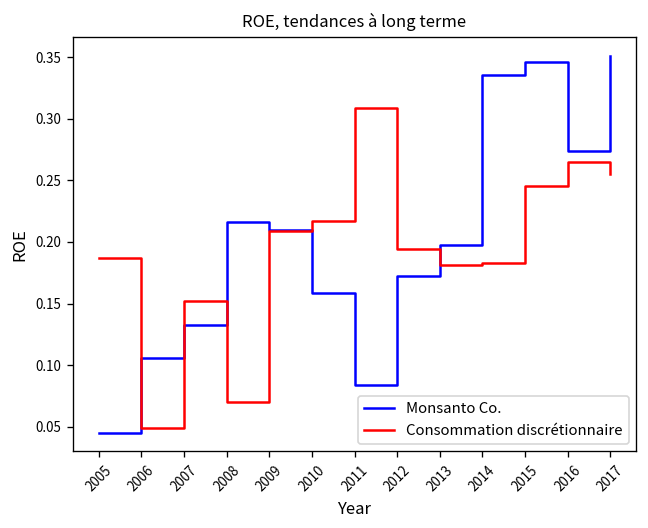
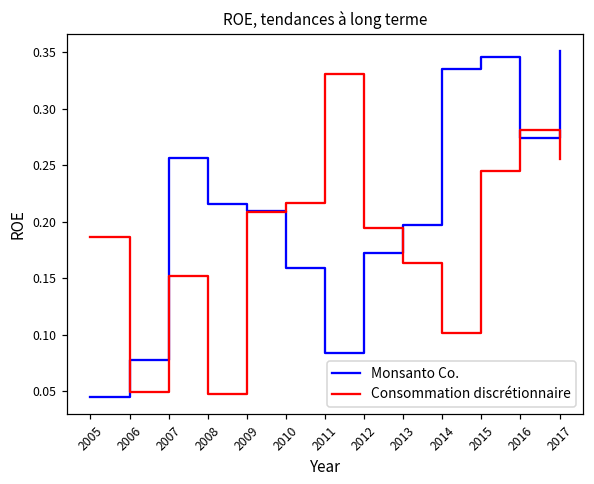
  {
    "Monsanto Co.": {
      "2005": 0.045,
-     "2006": 0.106,
-     "2007": 0.132,
+     "2006": 0.077,
+     "2007": 0.257,
      "2008": 0.216,
      "2010": 0.159,
      "2011": 0.084,
      "2012": 0.173,
      "2013": 0.198,
      "2014": 0.335,
      "2015": 0.346,
      "2016": 0.274,
      "2017": 0.351
    },
    "Consommation discrétionnaire": {
      "2005": 0.187,
      "2006": 0.049,
      "2007": 0.152,
-     "2008": 0.070,
+     "2008": 0.047,
      "2010": 0.217,
-     "2011": 0.309,
+     "2011": 0.331,
      "2012": 0.195,
-     "2013": 0.182,
-     "2014": 0.183,
+     "2013": 0.164,
+     "2014": 0.101,
      "2015": 0.245,
-     "2016": 0.265,
+     "2016": 0.281,
      "2017": 0.256
    }
  }
